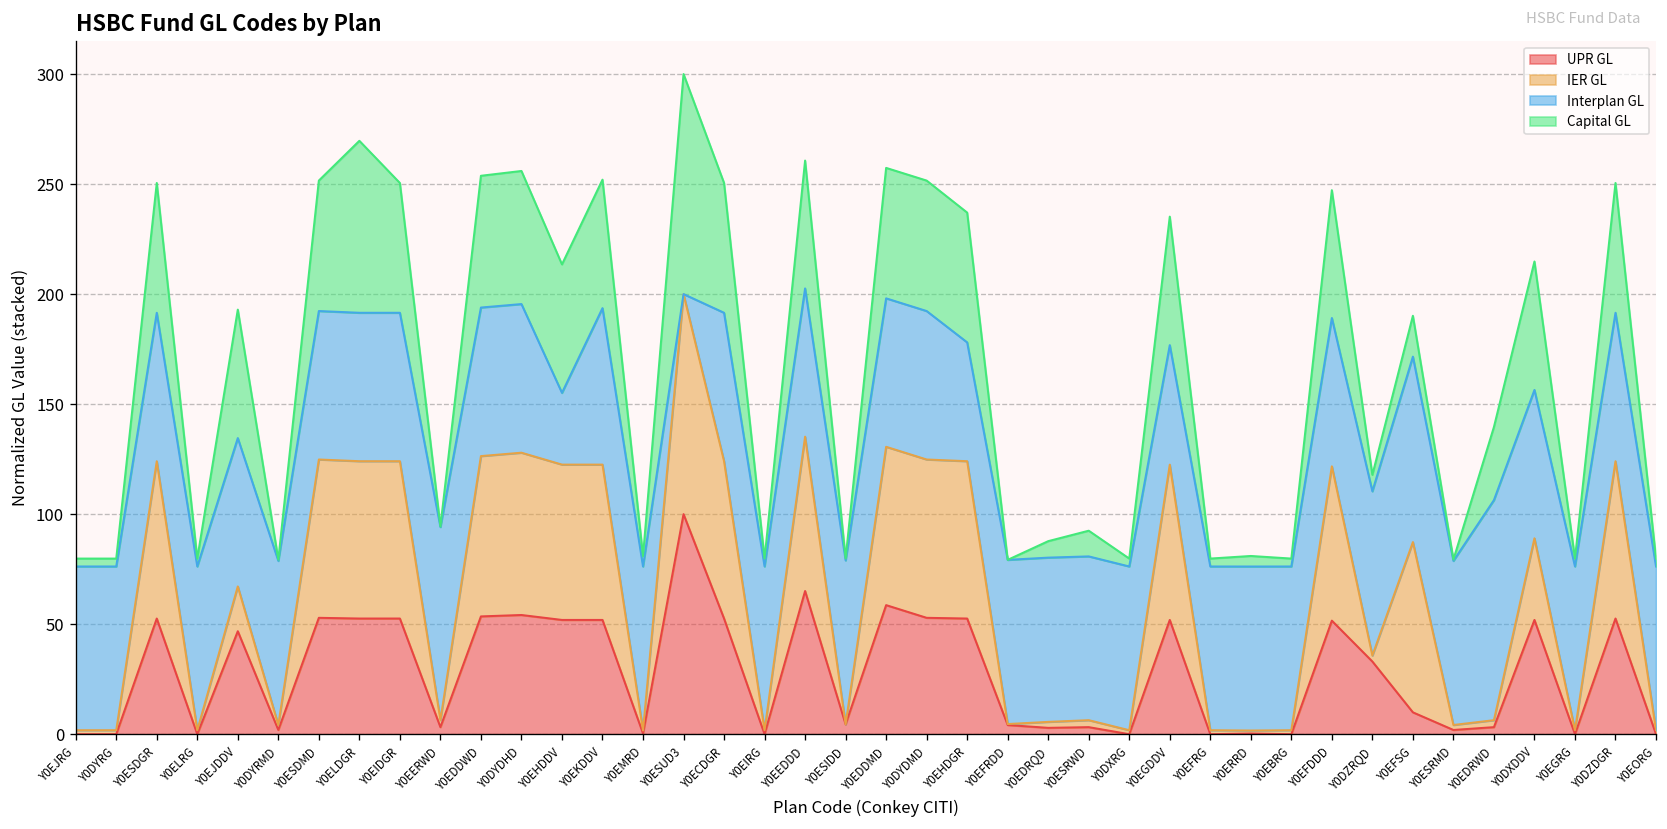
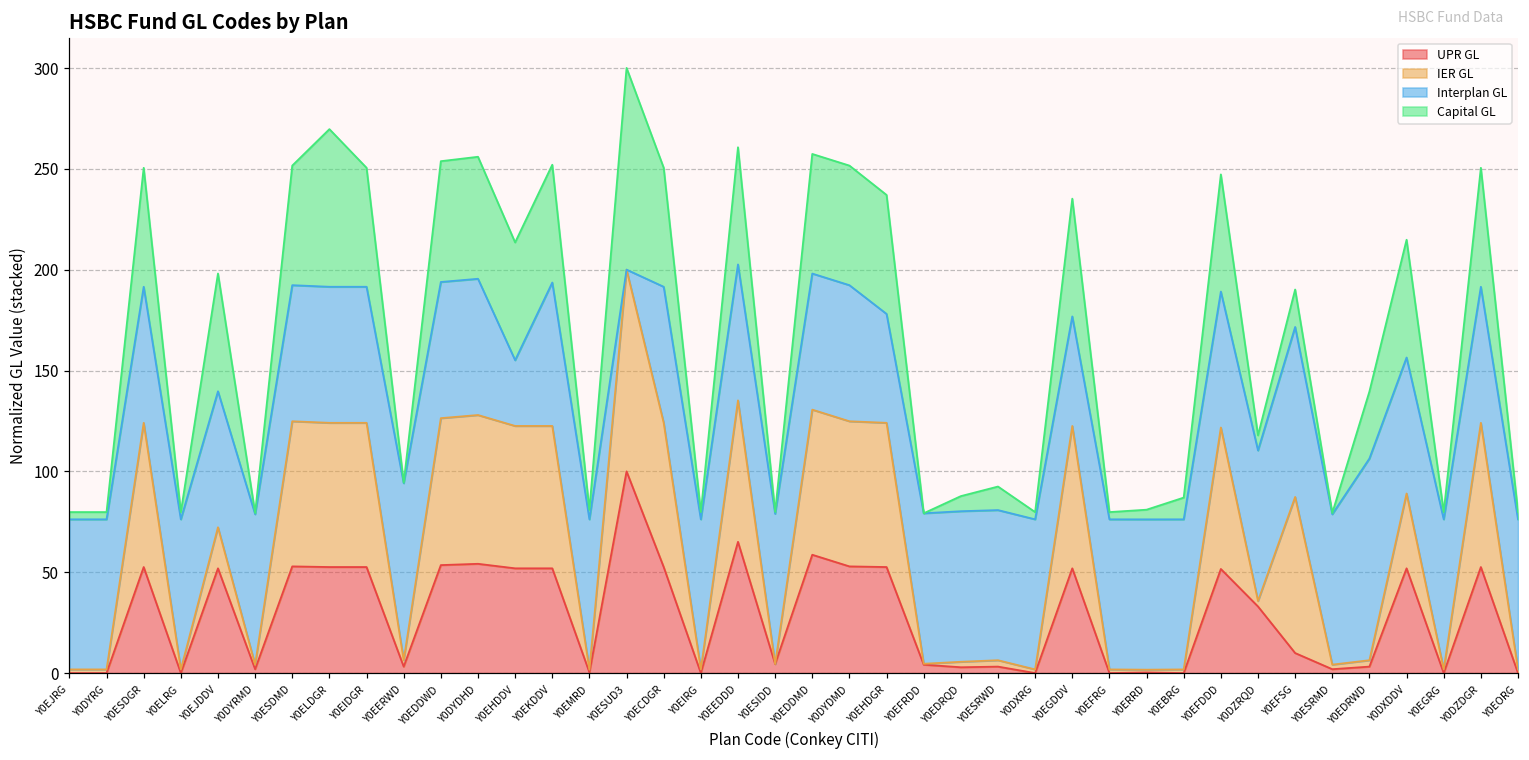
  {
    "UPR GL": {
      "Y0EJRG": 0,
      "Y0DYRG": 0,
      "Y0ESDGR": 53,
      "Y0ELRG": 0,
-     "Y0EJDDV": 47,
+     "Y0EJDDV": 52,
      "Y0DYRMD": 2,
      "Y0ESDMD": 53,
      "Y0ELDGR": 53,
      "Y0EIDGR": 53,
      "Y0EERWD": 3,
      "Y0EDDWD": 54,
      "Y0DYDHD": 54,
      "Y0EHDDV": 52,
      "Y0EKDDV": 52,
      "Y0ESUD3": 100,
      "Y0ECDGR": 53,
      "Y0EIRG": 0,
      "Y0EEDDD": 65,
      "Y0EDDMD": 59,
      "Y0DYDMD": 53,
      "Y0EHDGR": 53,
      "Y0EDRQD": 3,
      "Y0ESRWD": 3,
      "Y0DXRG": 0,
      "Y0EGDDV": 52,
      "Y0EFRG": 0,
      "Y0EBRG": 0,
      "Y0EFDDD": 52,
      "Y0DZRQD": 33,
      "Y0EFSG": 10,
      "Y0ESRMD": 2,
      "Y0EDRWD": 3,
      "Y0DXDDV": 52,
      "Y0EGRG": 0,
      "Y0DZDGR": 53,
      "Y0EORG": 0
    },
    "IER GL": {
      "Y0EJRG": 2,
      "Y0DYRG": 2,
      "Y0ESDGR": 71,
      "Y0ELRG": 2,
      "Y0EJDDV": 20,
      "Y0DYRMD": 2,
      "Y0ESDMD": 72,
      "Y0ELDGR": 71,
      "Y0EIDGR": 71,
      "Y0EERWD": 3,
      "Y0EDDWD": 73,
      "Y0DYDHD": 74,
      "Y0EHDDV": 71,
      "Y0EKDDV": 71,
      "Y0ECDGR": 71,
      "Y0EIRG": 2,
      "Y0EEDDD": 70,
      "Y0EDDMD": 72,
      "Y0DYDMD": 72,
      "Y0EHDGR": 71,
      "Y0EDRQD": 3,
      "Y0ESRWD": 3,
      "Y0DXRG": 2,
      "Y0EGDDV": 71,
      "Y0EFRG": 2,
      "Y0EBRG": 2,
      "Y0EFDDD": 70,
      "Y0DZRQD": 3,
      "Y0EFSG": 77,
      "Y0ESRMD": 2,
      "Y0EDRWD": 3,
      "Y0DXDDV": 37,
      "Y0EGRG": 2,
      "Y0DZDGR": 71,
      "Y0EORG": 2
    },
    "Interplan GL": {
      "Y0EJRG": 74,
      "Y0DYRG": 74,
      "Y0ESDGR": 67,
      "Y0ELRG": 74,
      "Y0EJDDV": 67,
      "Y0ESDMD": 67,
      "Y0ELDGR": 67,
      "Y0EIDGR": 67,
      "Y0EDDWD": 68,
      "Y0DYDHD": 68,
      "Y0EHDDV": 33,
      "Y0EKDDV": 71,
      "Y0EMRD": 75,
      "Y0ECDGR": 67,
      "Y0EIRG": 74,
      "Y0EEDDD": 67,
      "Y0EDDMD": 67,
      "Y0DYDMD": 67,
      "Y0EHDGR": 54,
      "Y0EDRQD": 75,
      "Y0ESRWD": 74,
      "Y0DXRG": 74,
      "Y0EGDDV": 54,
      "Y0EFRG": 74,
      "Y0ERRD": 75,
      "Y0EBRG": 74,
      "Y0EFDDD": 67,
      "Y0DZRQD": 75,
      "Y0EFSG": 84,
      "Y0EDRWD": 100,
      "Y0DXDDV": 67,
      "Y0EGRG": 74,
      "Y0DZDGR": 67,
      "Y0EORG": 74
    },
    "Capital GL": {
      "Y0EJRG": 4,
      "Y0DYRG": 4,
      "Y0ESDGR": 59,
      "Y0ELRG": 4,
      "Y0EJDDV": 58,
      "Y0ESDMD": 59,
      "Y0ELDGR": 78,
      "Y0EIDGR": 59,
      "Y0EDDWD": 60,
      "Y0DYDHD": 60,
      "Y0EHDDV": 58,
      "Y0EKDDV": 58,
      "Y0EMRD": 5,
      "Y0ESUD3": 100,
      "Y0ECDGR": 59,
      "Y0EIRG": 4,
      "Y0EEDDD": 58,
      "Y0EDDMD": 59,
      "Y0DYDMD": 59,
      "Y0EHDGR": 59,
      "Y0EDRQD": 7,
      "Y0ESRWD": 12,
      "Y0DXRG": 4,
      "Y0EGDDV": 58,
      "Y0EFRG": 4,
      "Y0ERRD": 5,
-     "Y0EBRG": 4,
+     "Y0EBRG": 11,
      "Y0EFDDD": 58,
      "Y0DZRQD": 7,
      "Y0EFSG": 19,
      "Y0EDRWD": 33,
      "Y0DXDDV": 58,
      "Y0EGRG": 4,
      "Y0DZDGR": 59,
      "Y0EORG": 4
    }
  }
